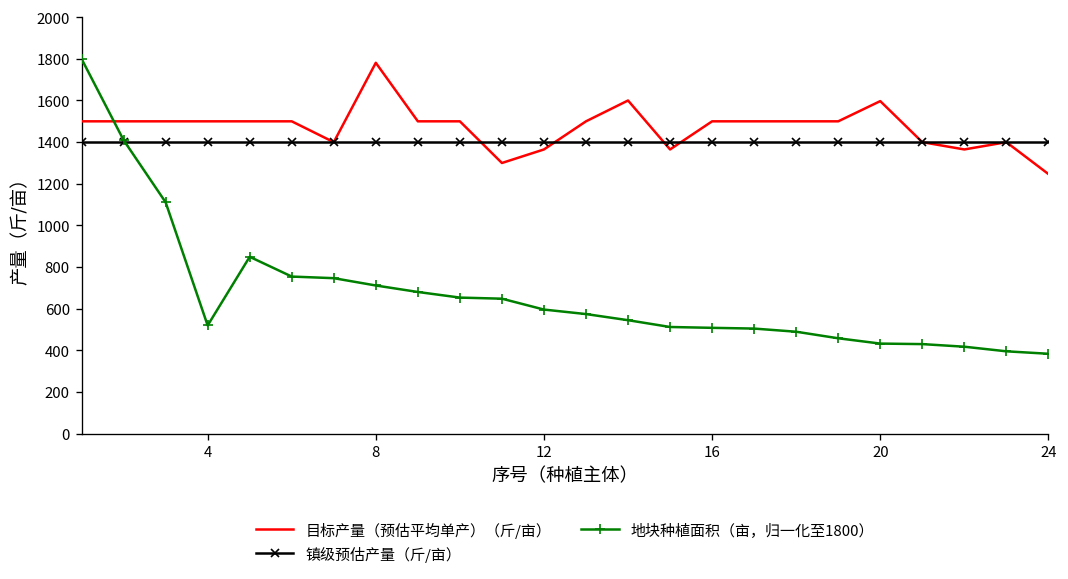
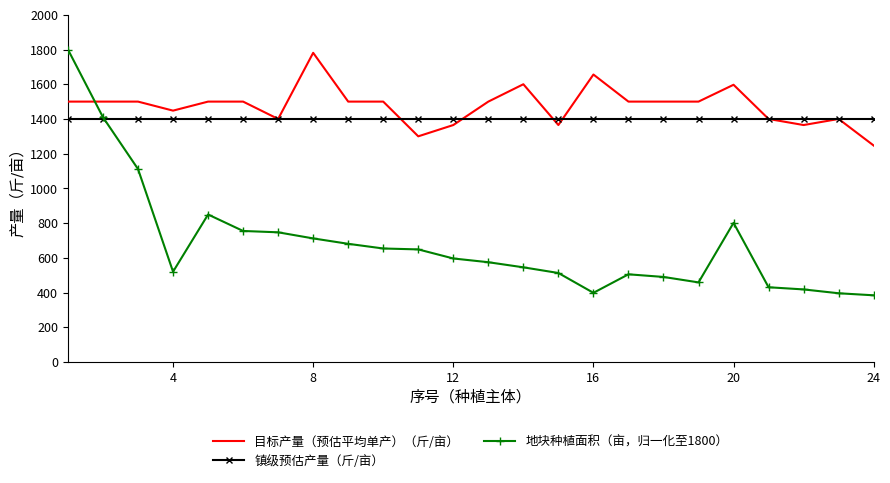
  {
    "目标产量（预估平均单产）（斤/亩）": {
-     "4": 1500,
+     "4": 1450,
      "8": 1780,
      "12": 1370,
-     "16": 1500,
+     "16": 1660,
      "20": 1600,
      "24": 1250
    },
    "镇级预估产量（斤/亩）": {
      "4": 1400,
      "8": 1400,
      "12": 1400,
      "16": 1400,
      "20": 1400,
      "24": 1400
    },
    "地块种植面积（亩，归一化至1800）": {
      "4": 520,
      "8": 710,
      "12": 600,
-     "16": 510,
-     "20": 430,
+     "16": 400,
+     "20": 800,
      "24": 380
    }
  }
